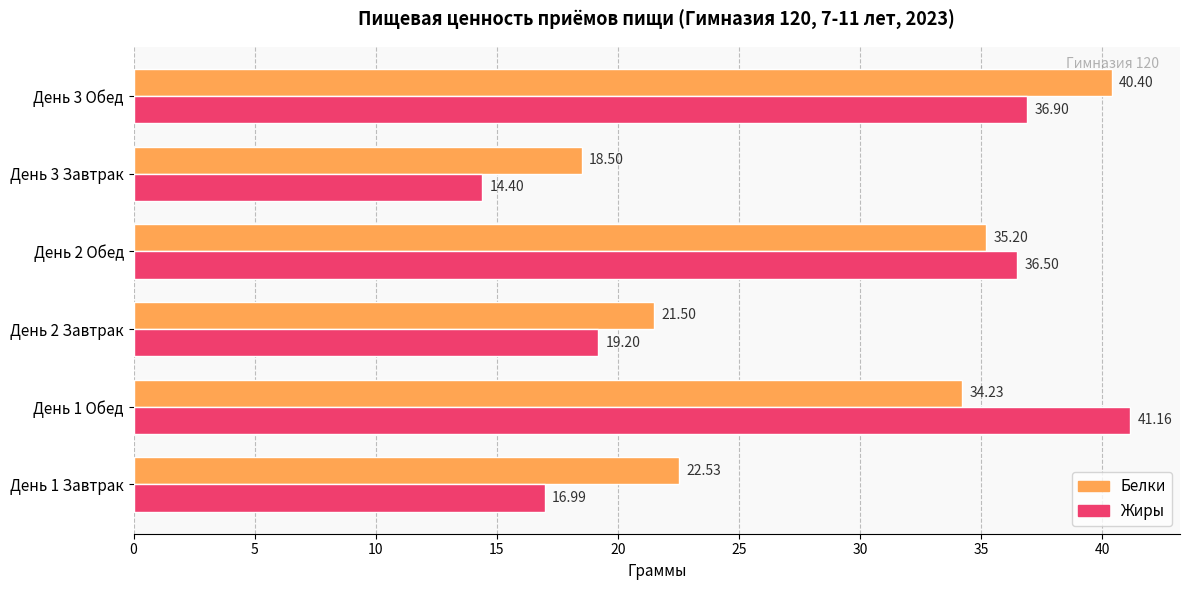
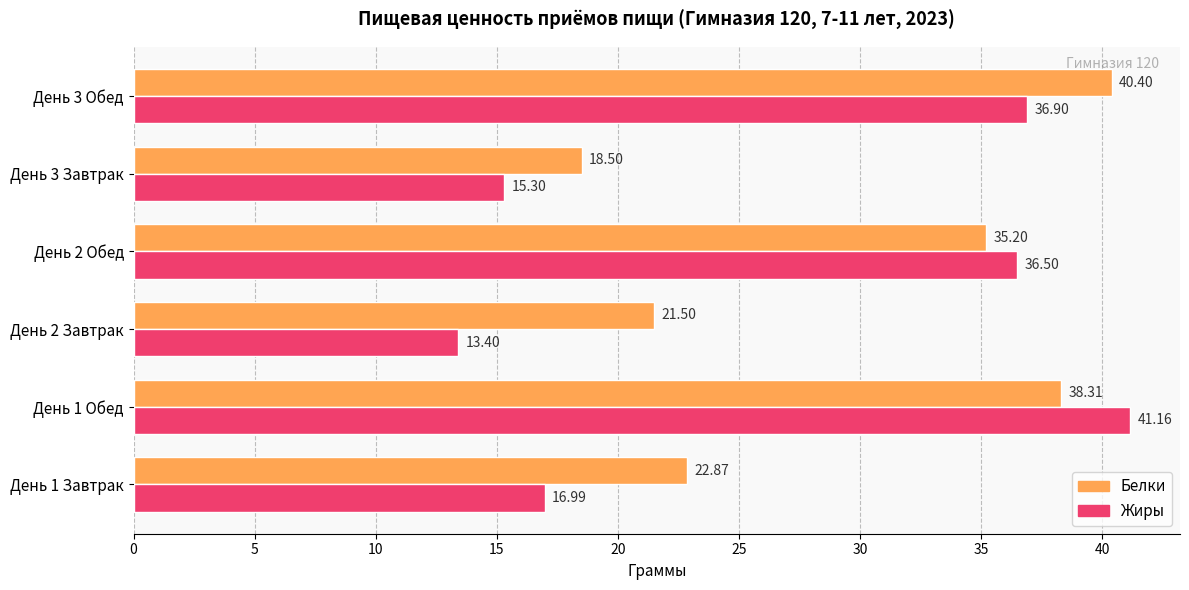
  {
    "Белки": {
      "День 3 Обед": 40.40,
      "День 3 Завтрак": 18.50,
      "День 2 Обед": 35.20,
      "День 2 Завтрак": 21.50,
-     "День 1 Обед": 34.23,
-     "День 1 Завтрак": 22.53
+     "День 1 Обед": 38.31,
+     "День 1 Завтрак": 22.87
    },
    "Жиры": {
      "День 3 Обед": 36.90,
-     "День 3 Завтрак": 14.40,
+     "День 3 Завтрак": 15.30,
      "День 2 Обед": 36.50,
-     "День 2 Завтрак": 19.20,
+     "День 2 Завтрак": 13.40,
      "День 1 Обед": 41.16,
      "День 1 Завтрак": 16.99
    }
  }
